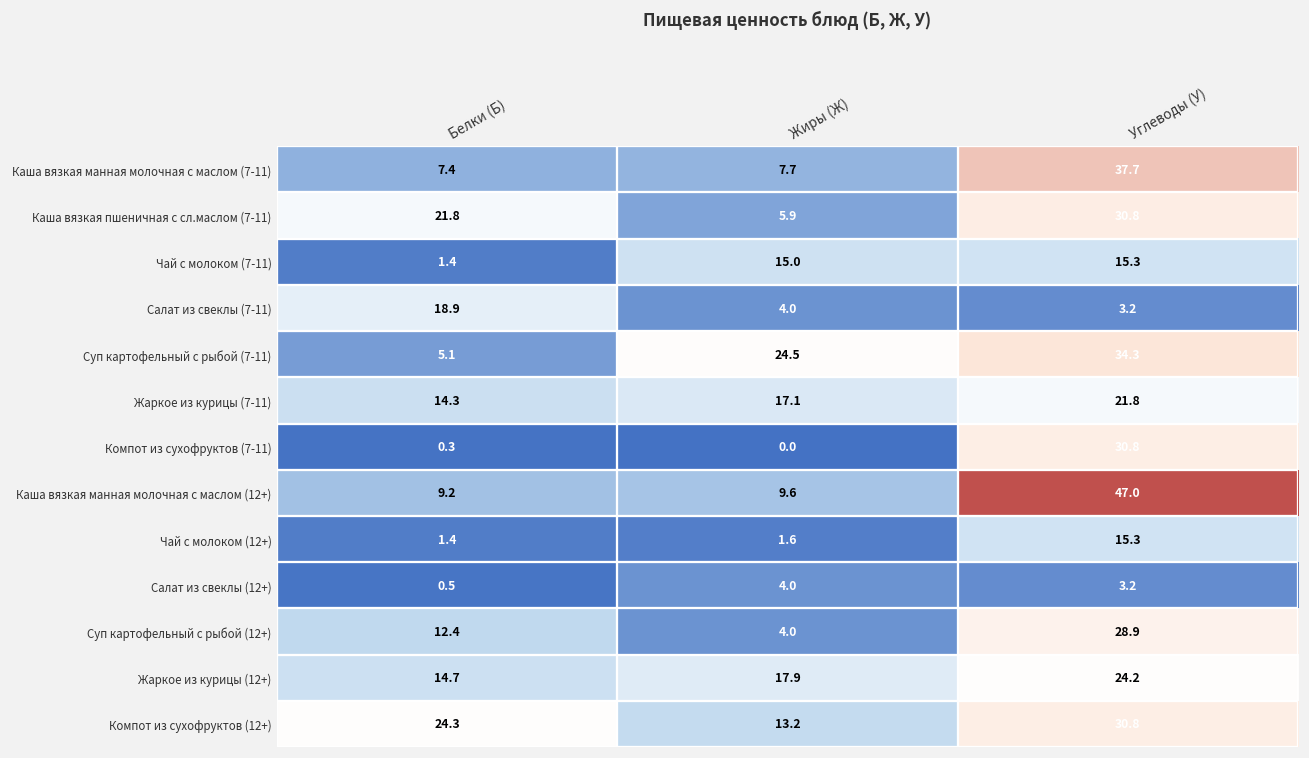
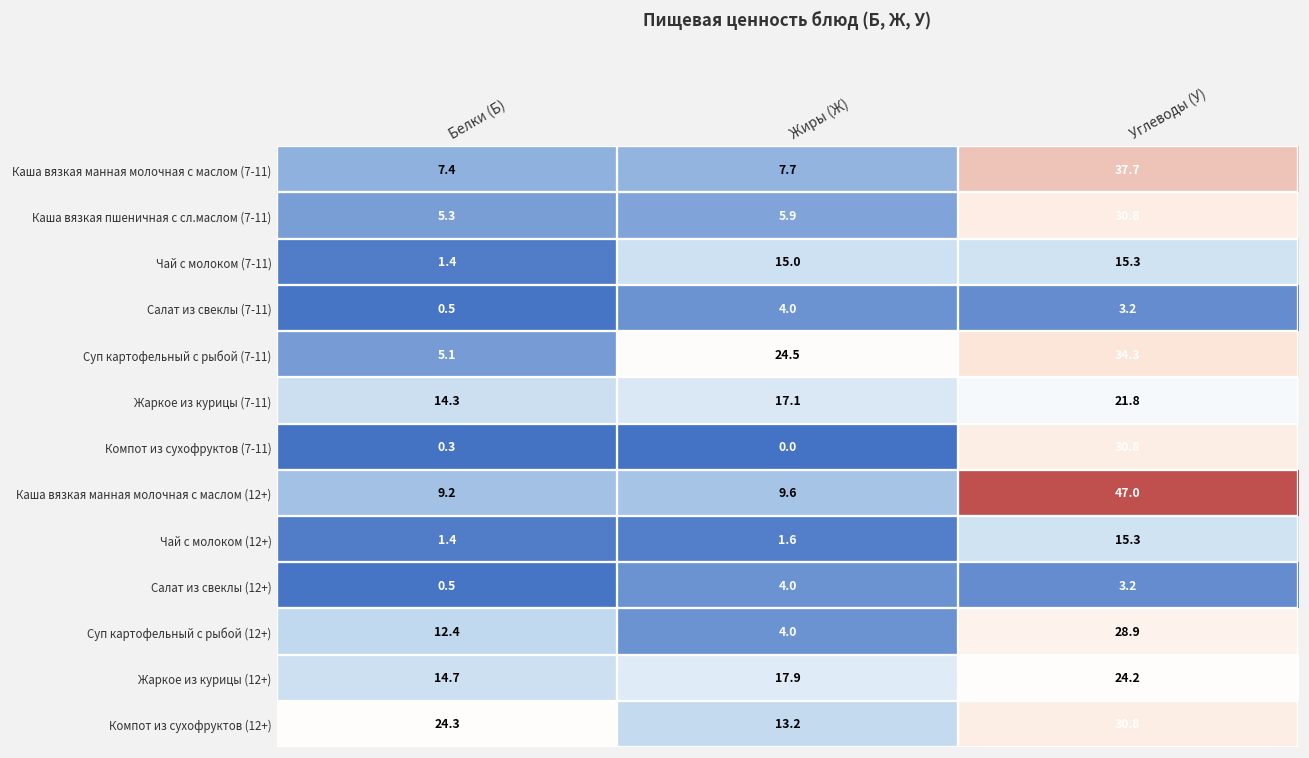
  {
    "Каша вязкая манная молочная с маслом (7-11)": {
      "Белки (Б)": 7.4,
      "Жиры (Ж)": 7.7,
      "Углеводы (У)": 37.7
    },
    "Каша вязкая пшеничная с сл.маслом (7-11)": {
-     "Белки (Б)": 21.8,
+     "Белки (Б)": 5.3,
      "Жиры (Ж)": 5.9
    },
    "Чай с молоком (7-11)": {
      "Белки (Б)": 1.4,
      "Жиры (Ж)": 15.0,
      "Углеводы (У)": 15.3
    },
    "Салат из свеклы (7-11)": {
-     "Белки (Б)": 18.9,
+     "Белки (Б)": 0.5,
      "Жиры (Ж)": 4.0,
      "Углеводы (У)": 3.2
    },
    "Суп картофельный с рыбой (7-11)": {
      "Белки (Б)": 5.1,
      "Жиры (Ж)": 24.5
    },
    "Жаркое из курицы (7-11)": {
      "Белки (Б)": 14.3,
      "Жиры (Ж)": 17.1,
      "Углеводы (У)": 21.8
    },
    "Компот из сухофруктов (7-11)": {
      "Белки (Б)": 0.3,
      "Жиры (Ж)": 0.0
    },
    "Каша вязкая манная молочная с маслом (12+)": {
      "Белки (Б)": 9.2,
      "Жиры (Ж)": 9.6,
      "Углеводы (У)": 47.0
    },
    "Чай с молоком (12+)": {
      "Белки (Б)": 1.4,
      "Жиры (Ж)": 1.6,
      "Углеводы (У)": 15.3
    },
    "Салат из свеклы (12+)": {
      "Белки (Б)": 0.5,
      "Жиры (Ж)": 4.0,
      "Углеводы (У)": 3.2
    },
    "Суп картофельный с рыбой (12+)": {
      "Белки (Б)": 12.4,
      "Жиры (Ж)": 4.0,
      "Углеводы (У)": 28.9
    },
    "Жаркое из курицы (12+)": {
      "Белки (Б)": 14.7,
      "Жиры (Ж)": 17.9,
      "Углеводы (У)": 24.2
    },
    "Компот из сухофруктов (12+)": {
      "Белки (Б)": 24.3,
      "Жиры (Ж)": 13.2
    }
  }
